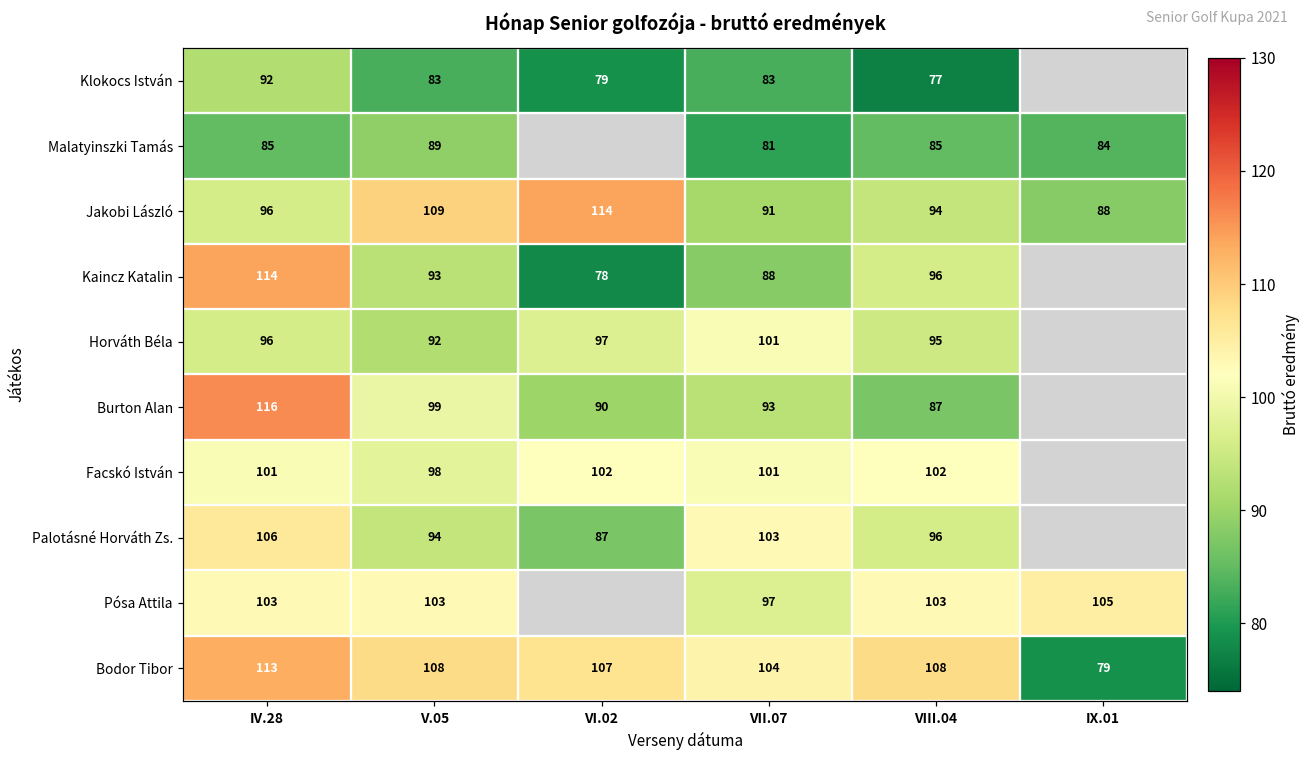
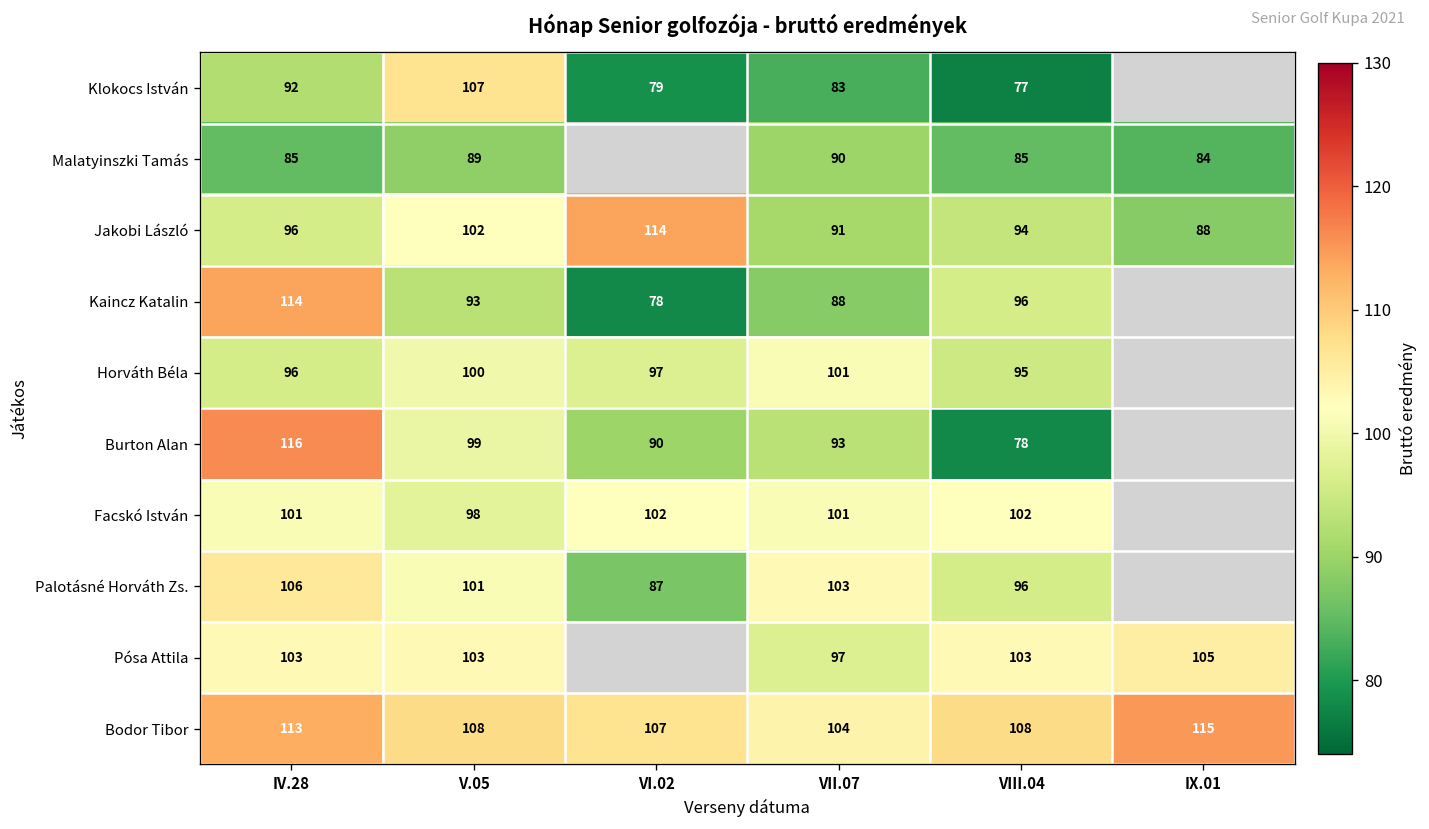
  {
    "Klokocs István": {
      "IV.28": 92,
-     "V.05": 83,
+     "V.05": 107,
      "VI.02": 79,
      "VII.07": 83,
      "VIII.04": 77
    },
    "Malatyinszki Tamás": {
      "IV.28": 85,
      "V.05": 89,
-     "VII.07": 81,
+     "VII.07": 90,
      "VIII.04": 85,
      "IX.01": 84
    },
    "Jakobi László": {
      "IV.28": 96,
-     "V.05": 109,
+     "V.05": 102,
      "VI.02": 114,
      "VII.07": 91,
      "VIII.04": 94,
      "IX.01": 88
    },
    "Kaincz Katalin": {
      "IV.28": 114,
      "V.05": 93,
      "VI.02": 78,
      "VII.07": 88,
      "VIII.04": 96
    },
    "Horváth Béla": {
      "IV.28": 96,
-     "V.05": 92,
+     "V.05": 100,
      "VI.02": 97,
      "VII.07": 101,
      "VIII.04": 95
    },
    "Burton Alan": {
      "IV.28": 116,
      "V.05": 99,
      "VI.02": 90,
      "VII.07": 93,
-     "VIII.04": 87
+     "VIII.04": 78
    },
    "Facskó István": {
      "IV.28": 101,
      "V.05": 98,
      "VI.02": 102,
      "VII.07": 101,
      "VIII.04": 102
    },
    "Palotásné Horváth Zs.": {
      "IV.28": 106,
-     "V.05": 94,
+     "V.05": 101,
      "VI.02": 87,
      "VII.07": 103,
      "VIII.04": 96
    },
    "Pósa Attila": {
      "IV.28": 103,
      "V.05": 103,
      "VII.07": 97,
      "VIII.04": 103,
      "IX.01": 105
    },
    "Bodor Tibor": {
      "IV.28": 113,
      "V.05": 108,
      "VI.02": 107,
      "VII.07": 104,
      "VIII.04": 108,
-     "IX.01": 79
+     "IX.01": 115
    }
  }
